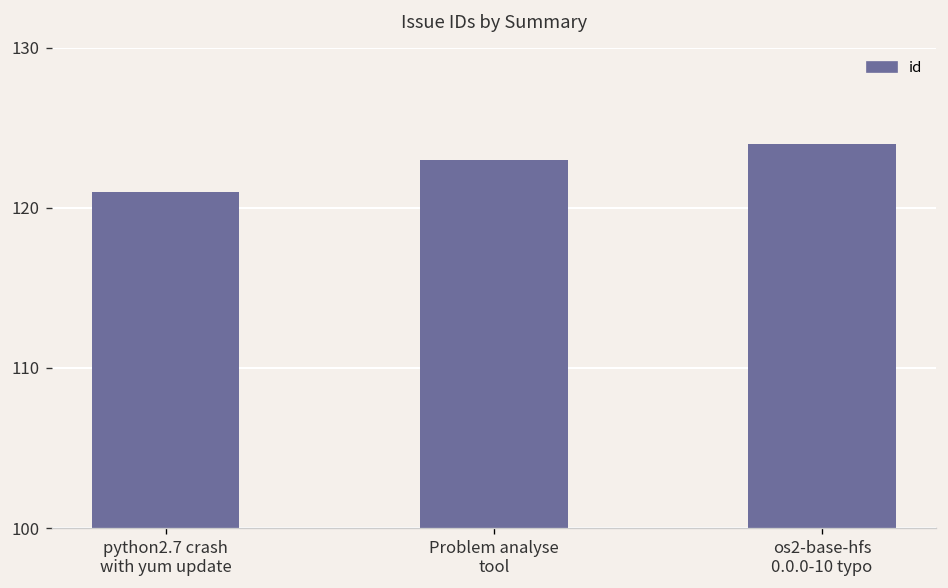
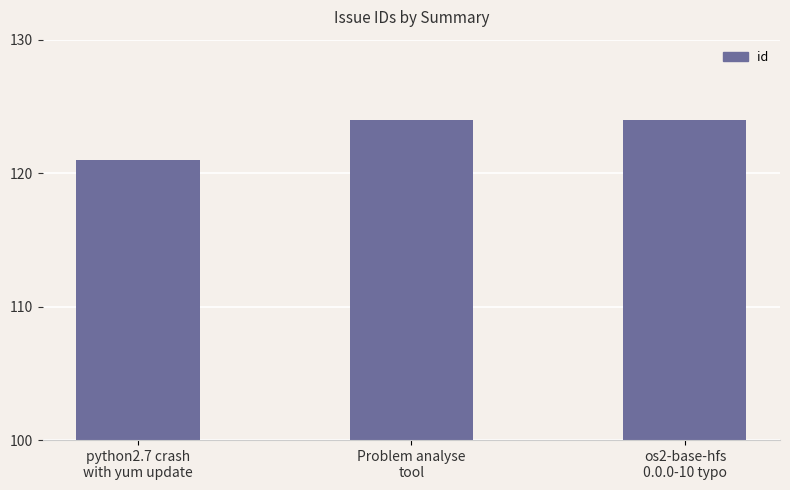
  {
    "python2.7 crash with yum update": 121,
-   "Problem analyse tool": 123,
+   "Problem analyse tool": 124,
    "os2-base-hfs 0.0.0-10 typo": 124
  }
